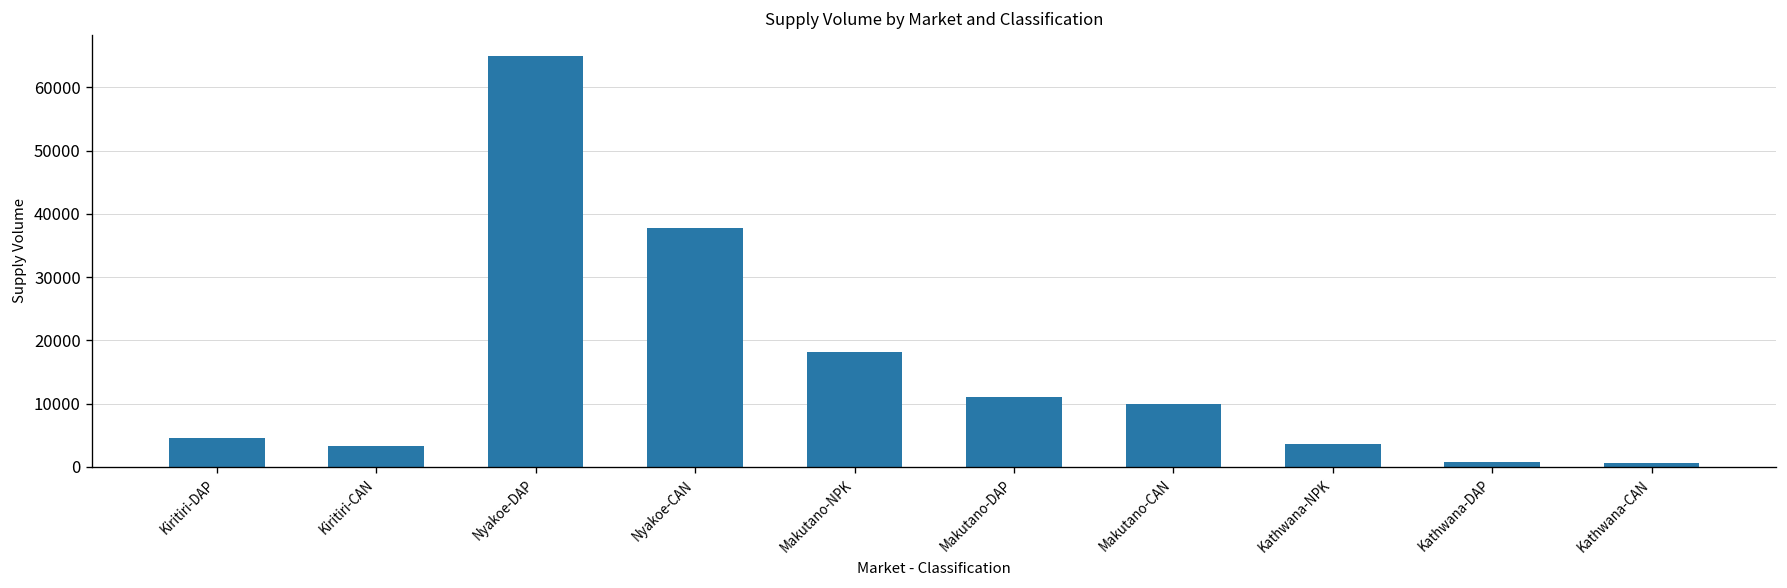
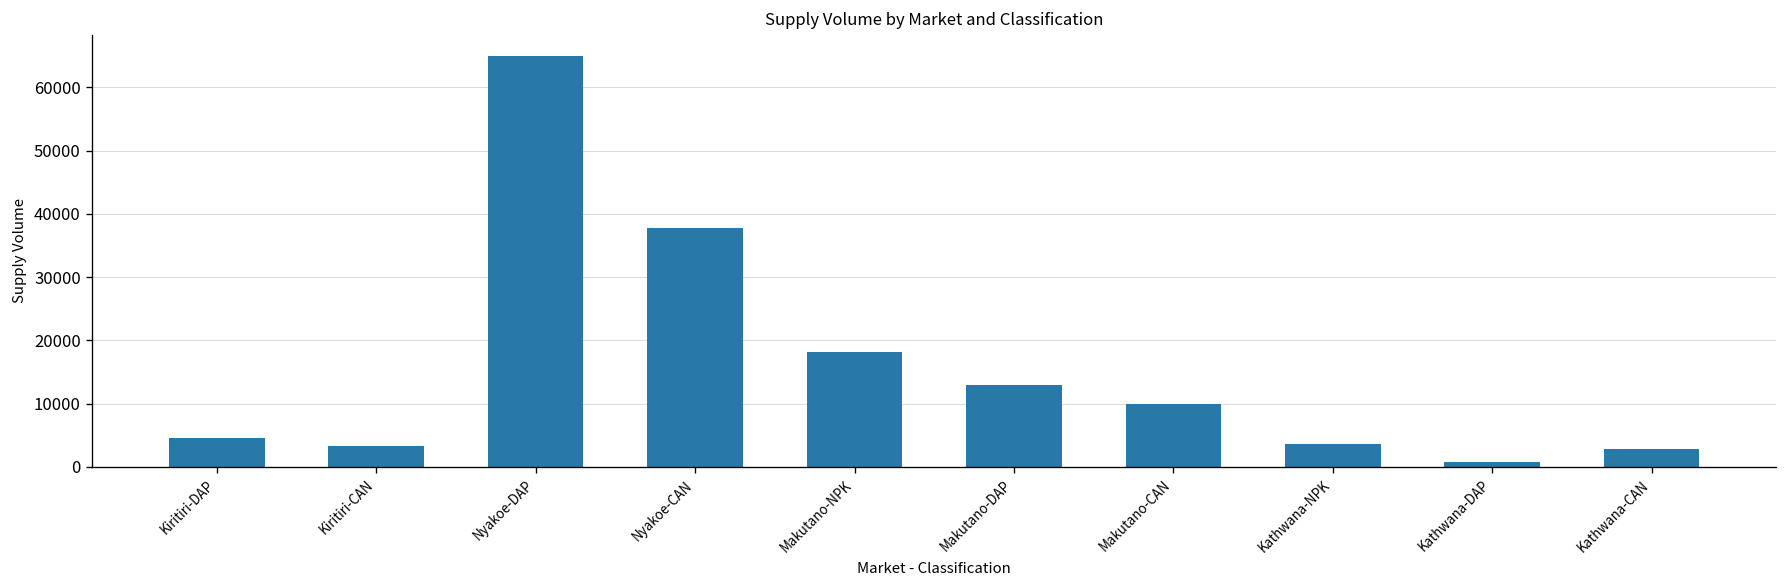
  {
    "Kiritiri-DAP": 5000,
    "Kiritiri-CAN": 3000,
    "Nyakoe-DAP": 65000,
    "Nyakoe-CAN": 38000,
    "Makutano-NPK": 18000,
-   "Makutano-DAP": 11000,
+   "Makutano-DAP": 13000,
    "Makutano-CAN": 10000,
    "Kathwana-NPK": 4000,
    "Kathwana-DAP": 1000,
-   "Kathwana-CAN": 1000
+   "Kathwana-CAN": 3000
  }
